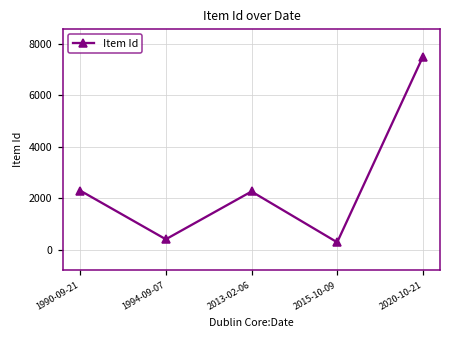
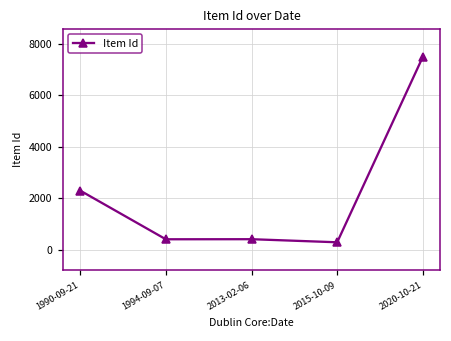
  {
    "1990-09-21": 2300,
    "1994-09-07": 400,
-   "2013-02-06": 2300,
+   "2013-02-06": 400,
    "2015-10-09": 300,
    "2020-10-21": 7500
  }
